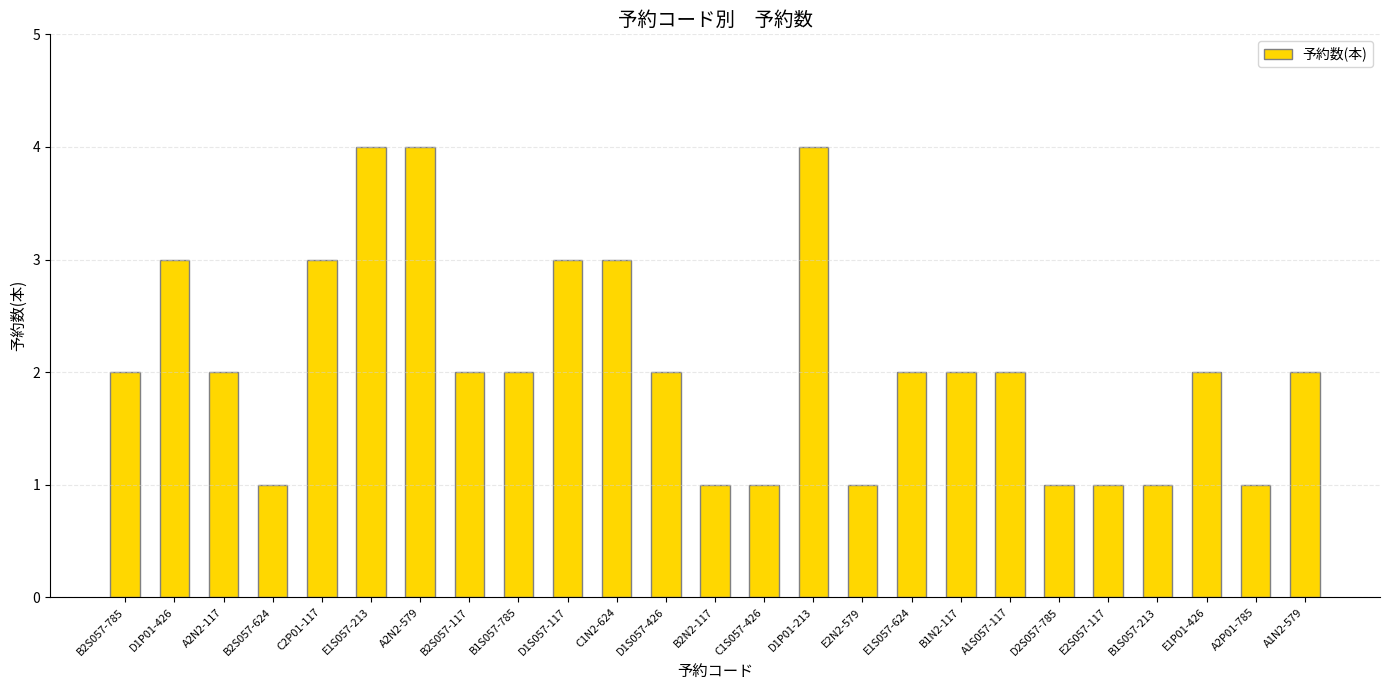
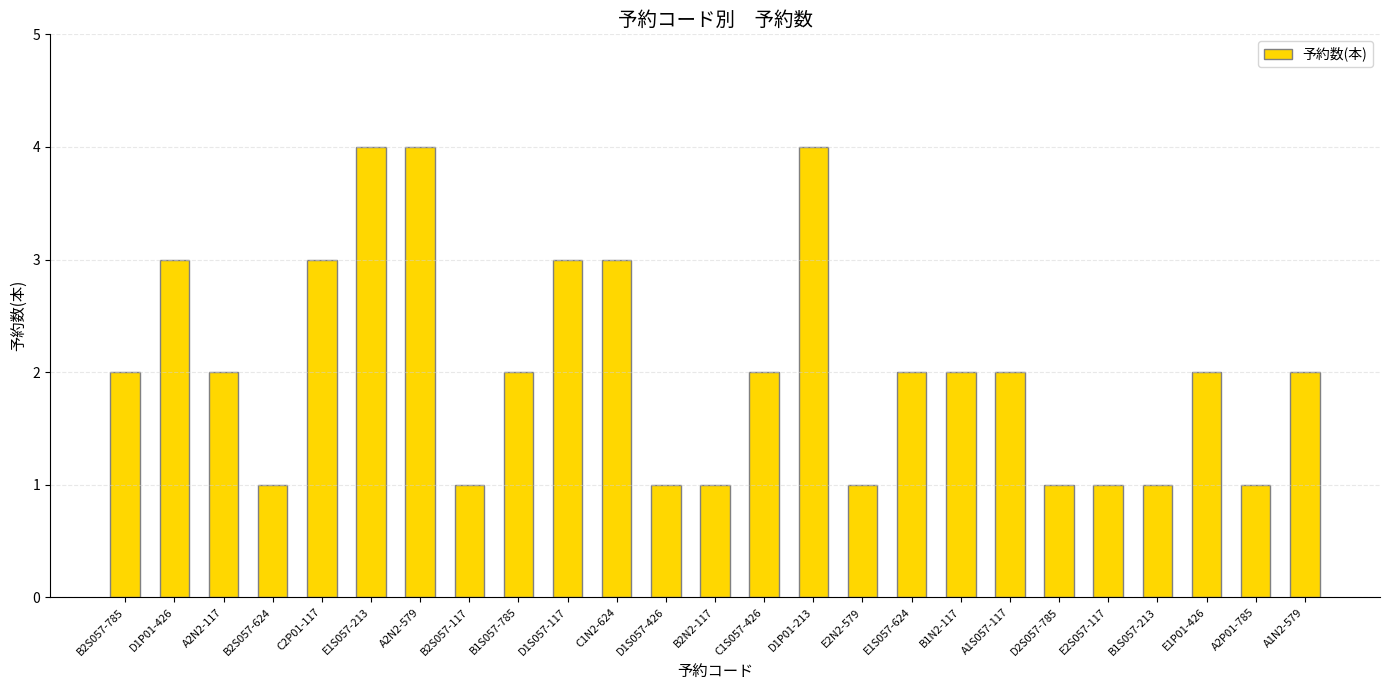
  {
    "B2S057-785": 2,
    "D1P01-426": 3,
    "A2N2-117": 2,
    "B2S057-624": 1,
    "C2P01-117": 3,
    "E1S057-213": 4,
    "A2N2-579": 4,
-   "B2S057-117": 2,
+   "B2S057-117": 1,
    "B1S057-785": 2,
    "D1S057-117": 3,
    "C1N2-624": 3,
-   "D1S057-426": 2,
+   "D1S057-426": 1,
    "B2N2-117": 1,
-   "C1S057-426": 1,
+   "C1S057-426": 2,
    "D1P01-213": 4,
    "E2N2-579": 1,
    "E1S057-624": 2,
    "B1N2-117": 2,
    "A1S057-117": 2,
    "D2S057-785": 1,
    "E2S057-117": 1,
    "B1S057-213": 1,
    "E1P01-426": 2,
    "A2P01-785": 1,
    "A1N2-579": 2
  }
